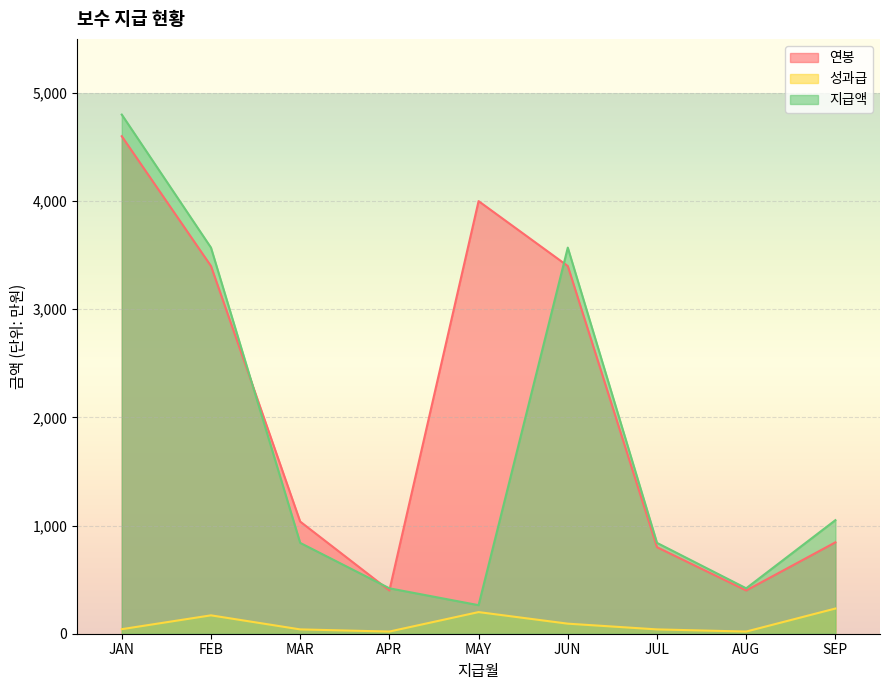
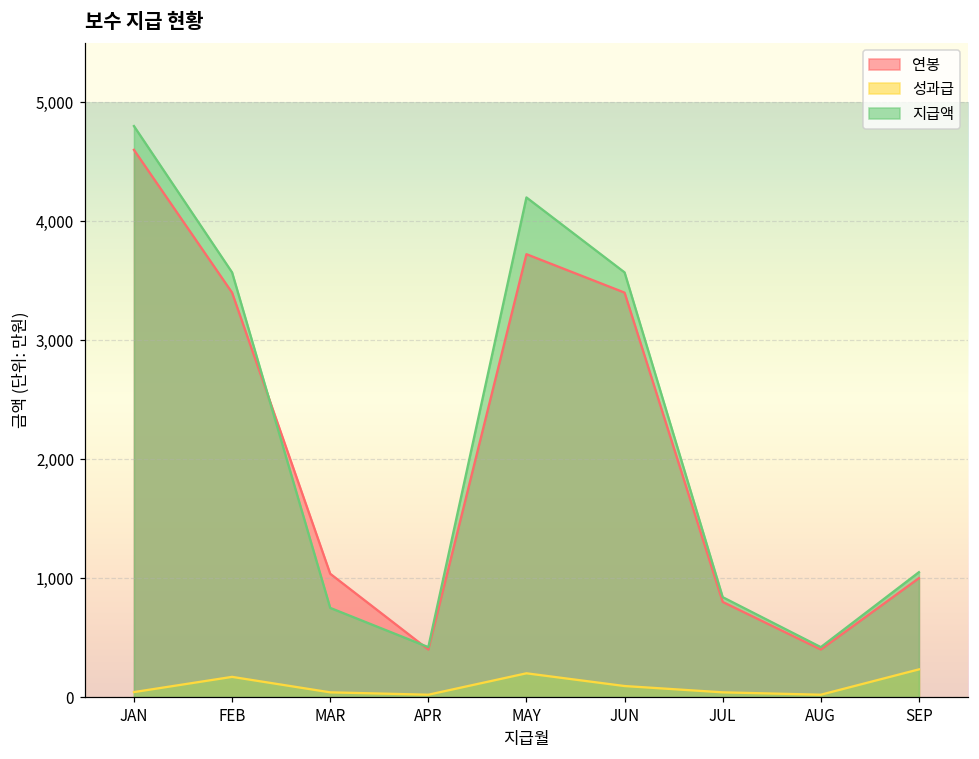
  {
    "연봉": {
      "JAN": "4,600",
      "FEB": "3,400",
      "MAR": "1,040",
-     "MAY": "4,000",
+     "MAY": "3,720",
      "JUN": "3,400",
      "JUL": "800",
-     "SEP": "850"
+     "SEP": "1,000"
    },
    "성과급": {
      "JAN": "40",
      "FEB": "170",
      "MAR": "40",
      "APR": "20",
      "MAY": "200",
      "JUN": "90",
      "JUL": "40",
      "AUG": "20",
      "SEP": "230"
    },
    "지급액": {
      "JAN": "4,800",
      "FEB": "3,570",
-     "MAR": "840",
-     "MAY": "260",
+     "MAR": "750",
+     "MAY": "4,200",
      "JUN": "3,570",
      "JUL": "840",
      "SEP": "1,050"
    }
  }
